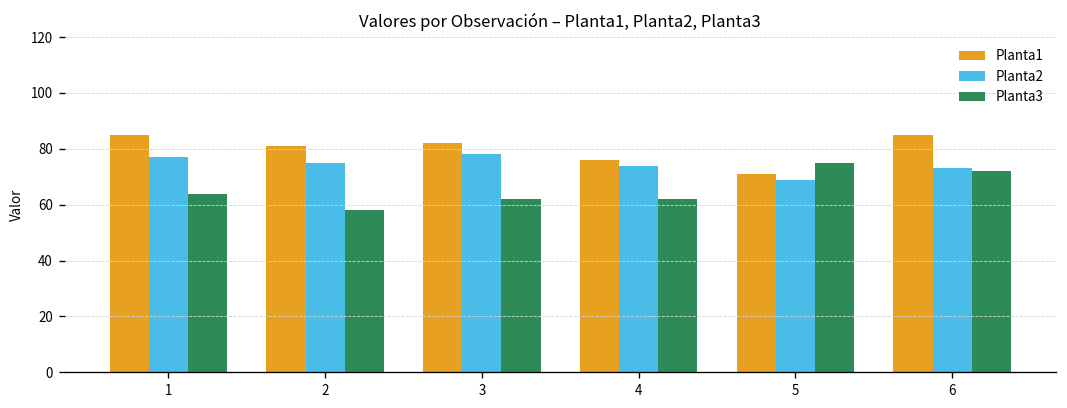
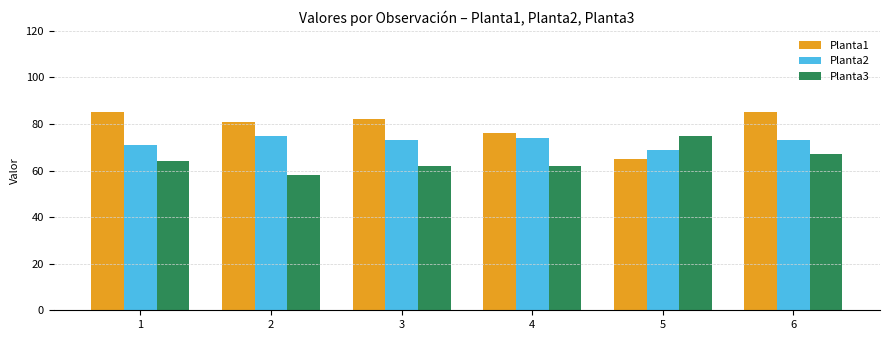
  {
    "Planta1": {
      "1": 85,
      "2": 81,
      "3": 82,
      "4": 76,
-     "5": 71,
+     "5": 65,
      "6": 85
    },
    "Planta2": {
-     "1": 77,
+     "1": 71,
      "2": 75,
-     "3": 78,
+     "3": 73,
      "4": 74,
      "5": 69,
      "6": 73
    },
    "Planta3": {
      "1": 64,
      "2": 58,
      "3": 62,
      "4": 62,
      "5": 75,
-     "6": 72
+     "6": 67
    }
  }
